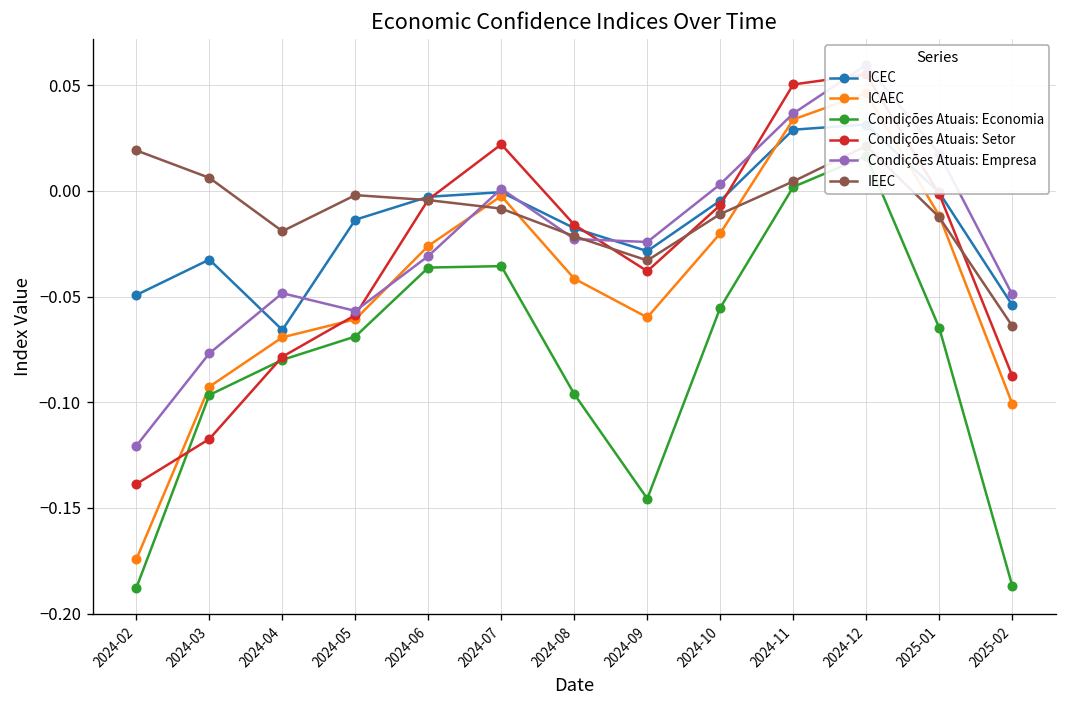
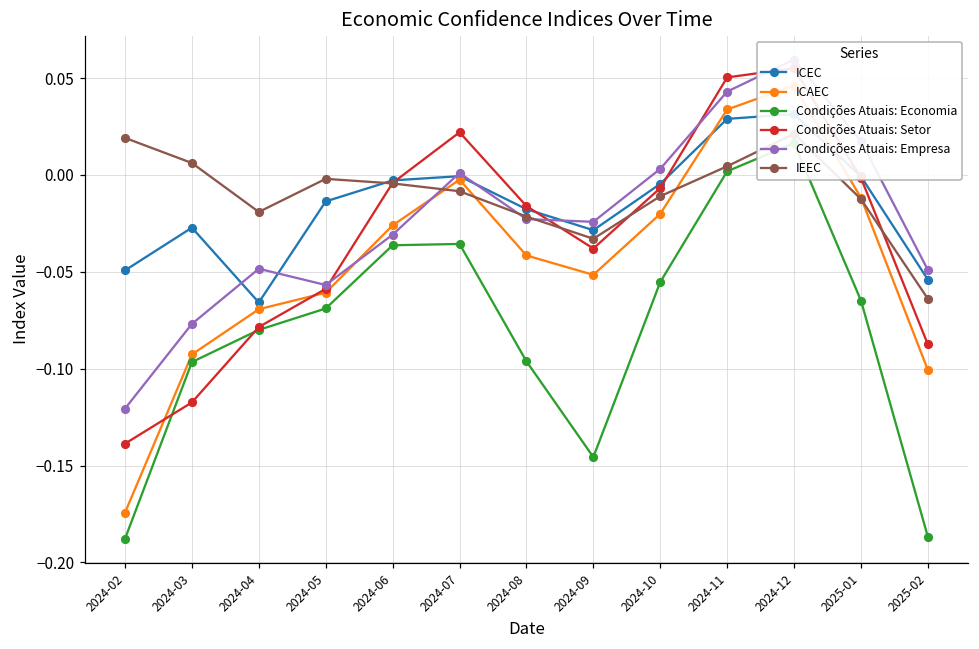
  {
    "ICEC": {
      "2024-02": -0.049,
-     "2024-03": -0.033,
+     "2024-03": -0.027,
      "2024-04": -0.066,
      "2024-05": -0.014,
      "2024-07": -0.001,
      "2024-08": -0.018,
      "2024-09": -0.029,
      "2024-10": -0.005,
      "2024-11": 0.029,
      "2025-02": -0.054
    },
    "ICAEC": {
      "2024-02": -0.174,
      "2024-03": -0.093,
      "2024-04": -0.069,
      "2024-05": -0.061,
      "2024-06": -0.026,
      "2024-07": -0.002,
      "2024-08": -0.042,
-     "2024-09": -0.060,
+     "2024-09": -0.052,
      "2024-10": -0.020,
      "2024-11": 0.034,
      "2025-02": -0.101
    },
    "Condições Atuais: Economia": {
      "2024-02": -0.188,
      "2024-03": -0.097,
      "2024-04": -0.080,
      "2024-05": -0.069,
      "2024-06": -0.036,
      "2024-07": -0.036,
      "2024-08": -0.096,
      "2024-09": -0.146,
      "2024-10": -0.055,
      "2024-11": 0.002,
      "2025-01": -0.065,
      "2025-02": -0.187
    },
    "Condições Atuais: Setor": {
      "2024-02": -0.139,
      "2024-03": -0.117,
      "2024-04": -0.078,
      "2024-05": -0.059,
      "2024-07": 0.022,
      "2024-08": -0.016,
      "2024-09": -0.038,
      "2024-10": -0.007,
      "2024-11": 0.050,
      "2025-02": -0.087
    },
    "Condições Atuais: Empresa": {
      "2024-02": -0.121,
      "2024-03": -0.077,
      "2024-04": -0.048,
      "2024-05": -0.057,
      "2024-06": -0.031,
      "2024-07": 0.001,
      "2024-09": -0.024,
      "2024-10": 0.003,
-     "2024-11": 0.037,
+     "2024-11": 0.043,
      "2025-02": -0.049
    },
    "IEEC": {
      "2024-02": 0.019,
      "2024-03": 0.006,
      "2024-04": -0.019,
      "2024-05": -0.002,
      "2024-07": -0.008,
      "2024-09": -0.033,
      "2024-10": -0.011,
      "2024-11": 0.004,
      "2025-02": -0.064
    }
  }
